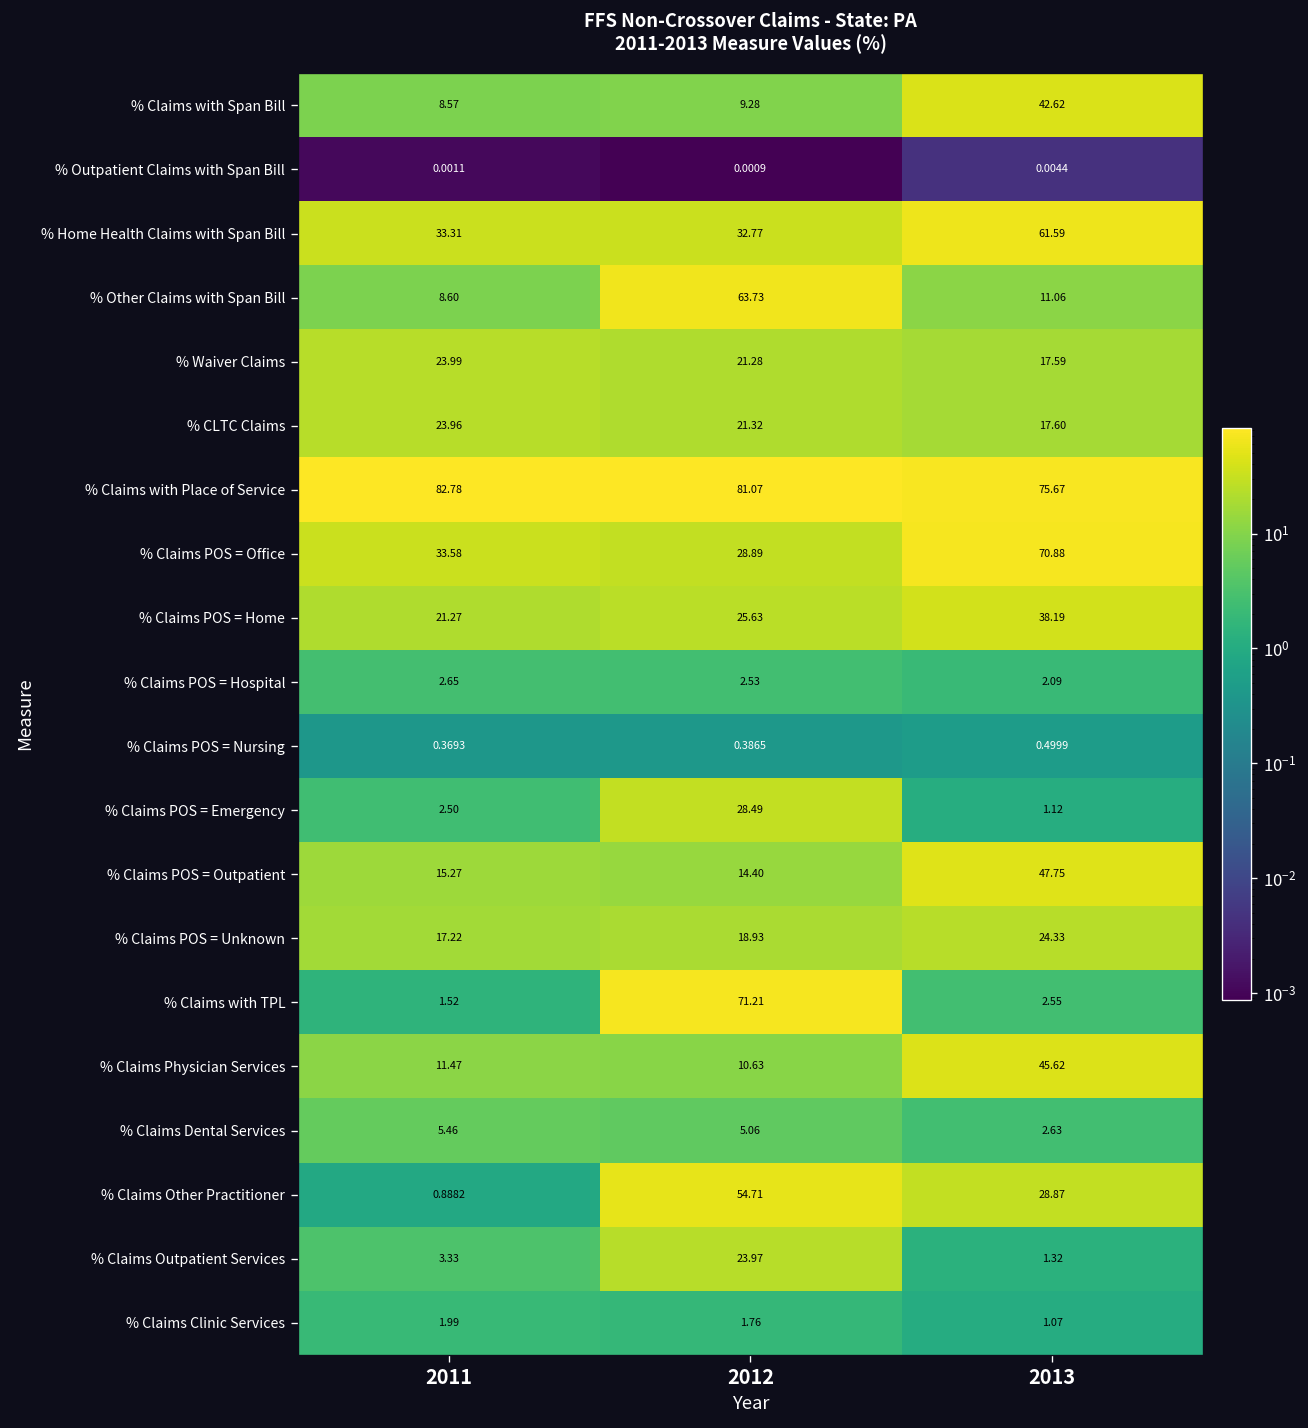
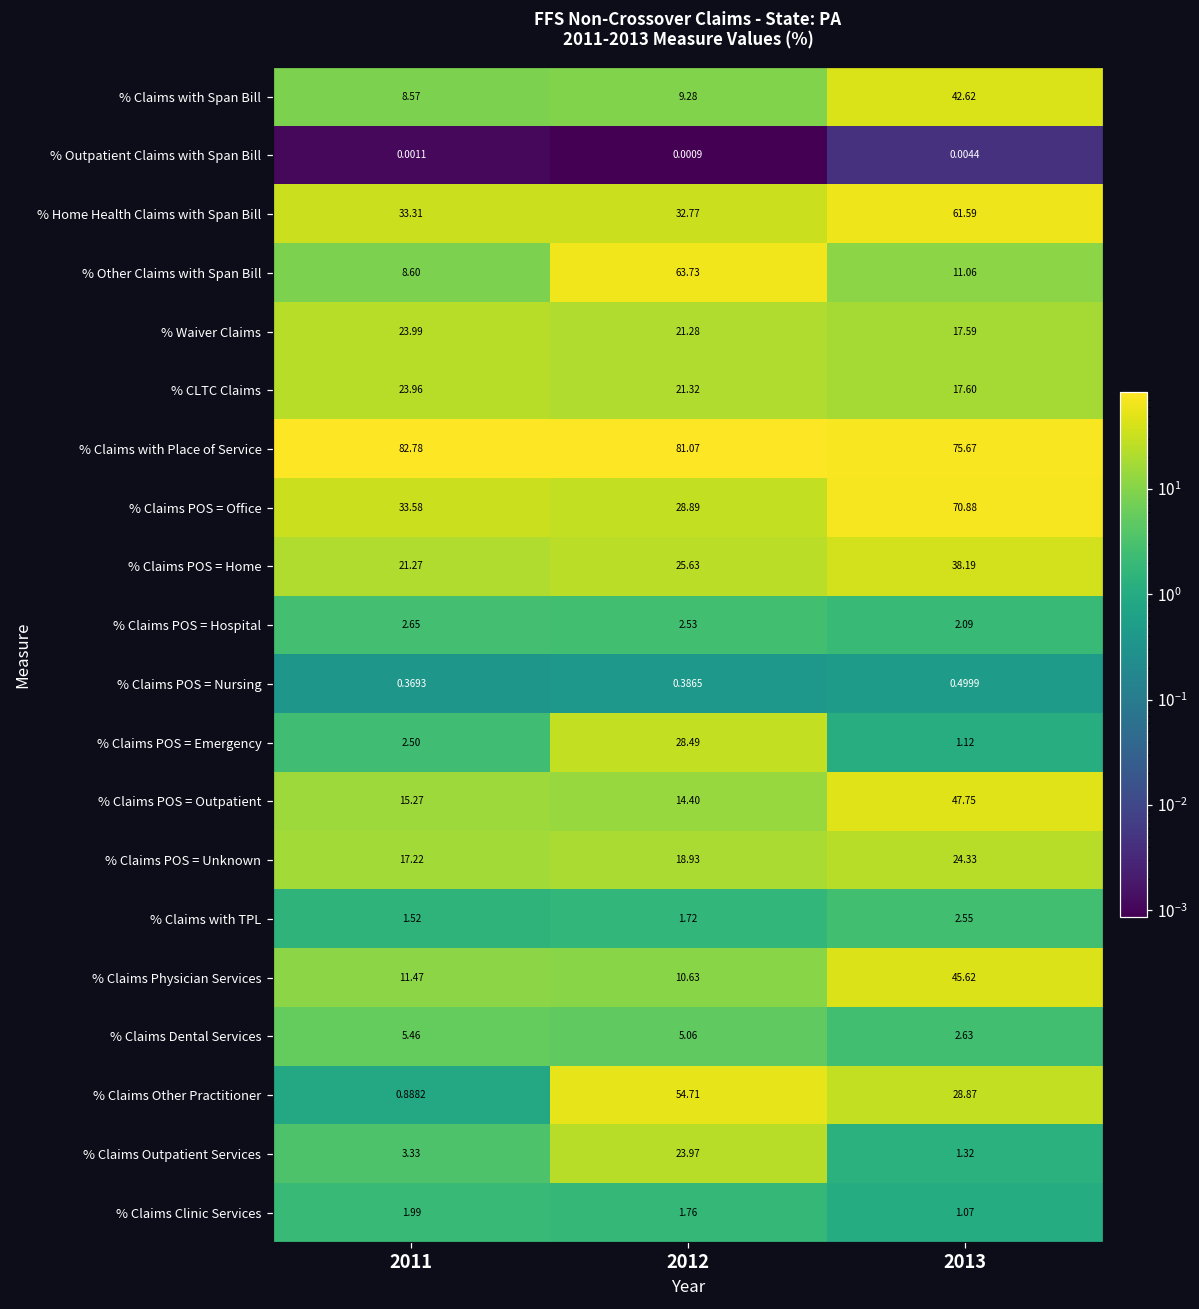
  {
    "% Claims with Span Bill": {
      "2011": 8.57,
      "2012": 9.28,
      "2013": 42.62
    },
    "% Outpatient Claims with Span Bill": {
      "2011": 0.0011,
      "2012": 0.0009,
      "2013": 0.0044
    },
    "% Home Health Claims with Span Bill": {
      "2011": 33.31,
      "2012": 32.77,
      "2013": 61.59
    },
    "% Other Claims with Span Bill": {
      "2011": 8.60,
      "2012": 63.73,
      "2013": 11.06
    },
    "% Waiver Claims": {
      "2011": 23.99,
      "2012": 21.28,
      "2013": 17.59
    },
    "% CLTC Claims": {
      "2011": 23.96,
      "2012": 21.32,
      "2013": 17.60
    },
    "% Claims with Place of Service": {
      "2011": 82.78,
      "2012": 81.07,
      "2013": 75.67
    },
    "% Claims POS = Office": {
      "2011": 33.58,
      "2012": 28.89,
      "2013": 70.88
    },
    "% Claims POS = Home": {
      "2011": 21.27,
      "2012": 25.63,
      "2013": 38.19
    },
    "% Claims POS = Hospital": {
      "2011": 2.65,
      "2012": 2.53,
      "2013": 2.09
    },
    "% Claims POS = Nursing": {
      "2011": 0.3693,
      "2012": 0.3865,
      "2013": 0.4999
    },
    "% Claims POS = Emergency": {
      "2011": 2.50,
      "2012": 28.49,
      "2013": 1.12
    },
    "% Claims POS = Outpatient": {
      "2011": 15.27,
      "2012": 14.40,
      "2013": 47.75
    },
    "% Claims POS = Unknown": {
      "2011": 17.22,
      "2012": 18.93,
      "2013": 24.33
    },
    "% Claims with TPL": {
      "2011": 1.52,
-     "2012": 71.21,
+     "2012": 1.72,
      "2013": 2.55
    },
    "% Claims Physician Services": {
      "2011": 11.47,
      "2012": 10.63,
      "2013": 45.62
    },
    "% Claims Dental Services": {
      "2011": 5.46,
      "2012": 5.06,
      "2013": 2.63
    },
    "% Claims Other Practitioner": {
      "2011": 0.8882,
      "2012": 54.71,
      "2013": 28.87
    },
    "% Claims Outpatient Services": {
      "2011": 3.33,
      "2012": 23.97,
      "2013": 1.32
    },
    "% Claims Clinic Services": {
      "2011": 1.99,
      "2012": 1.76,
      "2013": 1.07
    }
  }
